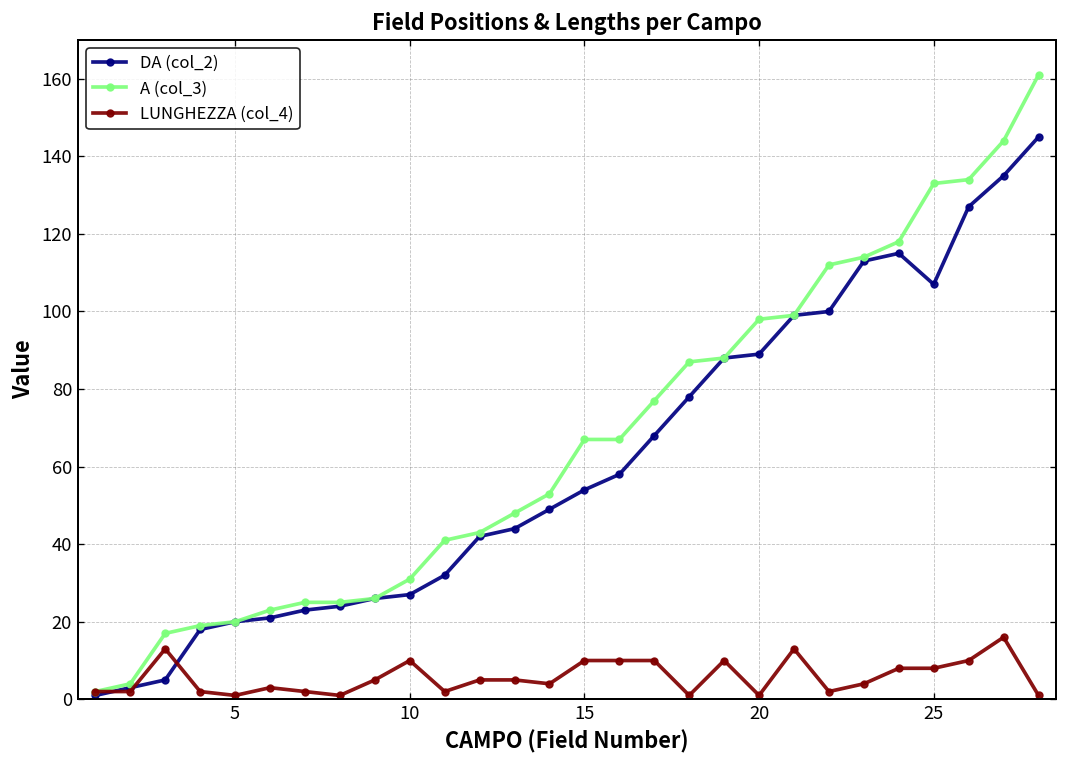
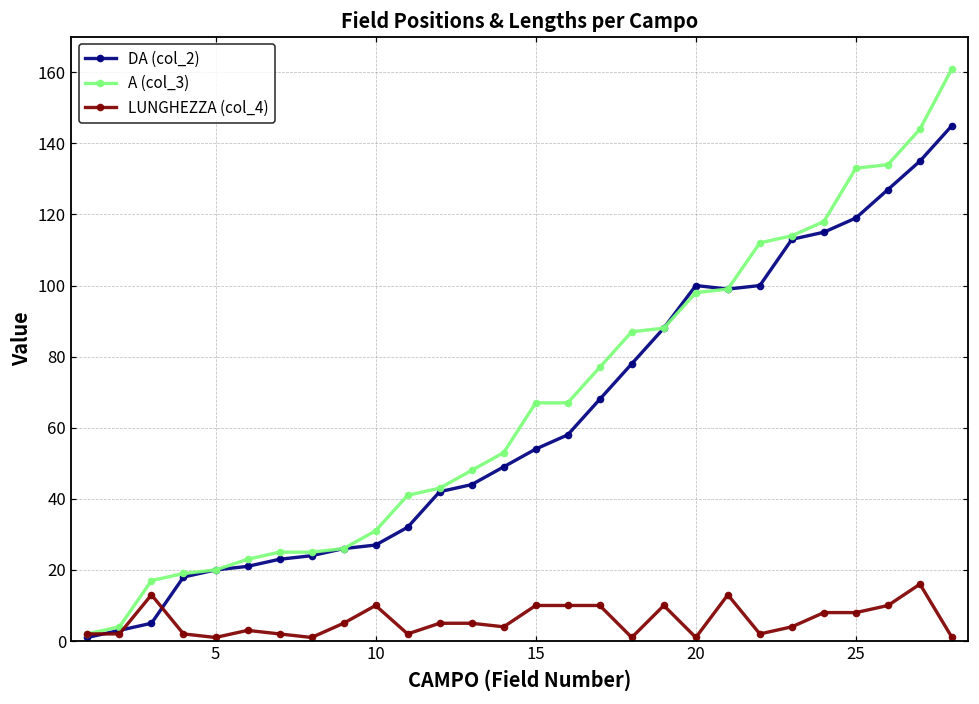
  {
    "DA (col_2)": {
      "10": 27,
      "15": 54,
-     "20": 89,
-     "25": 107
+     "20": 100,
+     "25": 119
    },
    "A (col_3)": {
      "10": 31,
      "15": 67,
      "20": 98,
      "25": 133
    },
    "LUNGHEZZA (col_4)": {
      "5": 1,
      "10": 10,
      "15": 10,
      "20": 1,
      "25": 8
    }
  }
